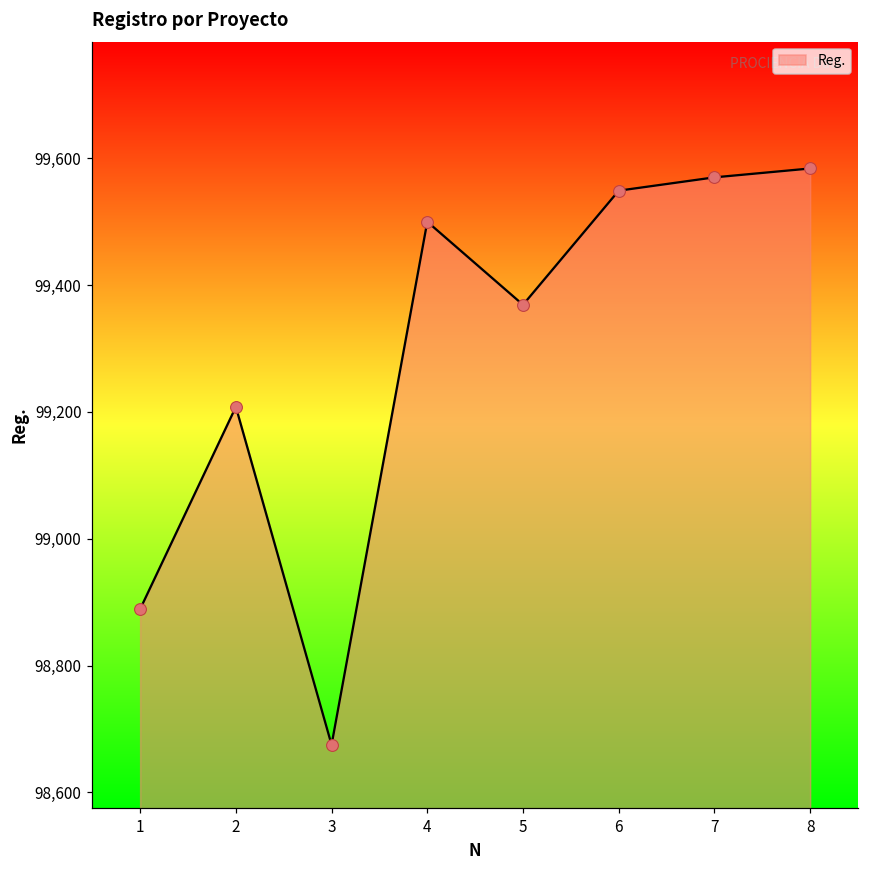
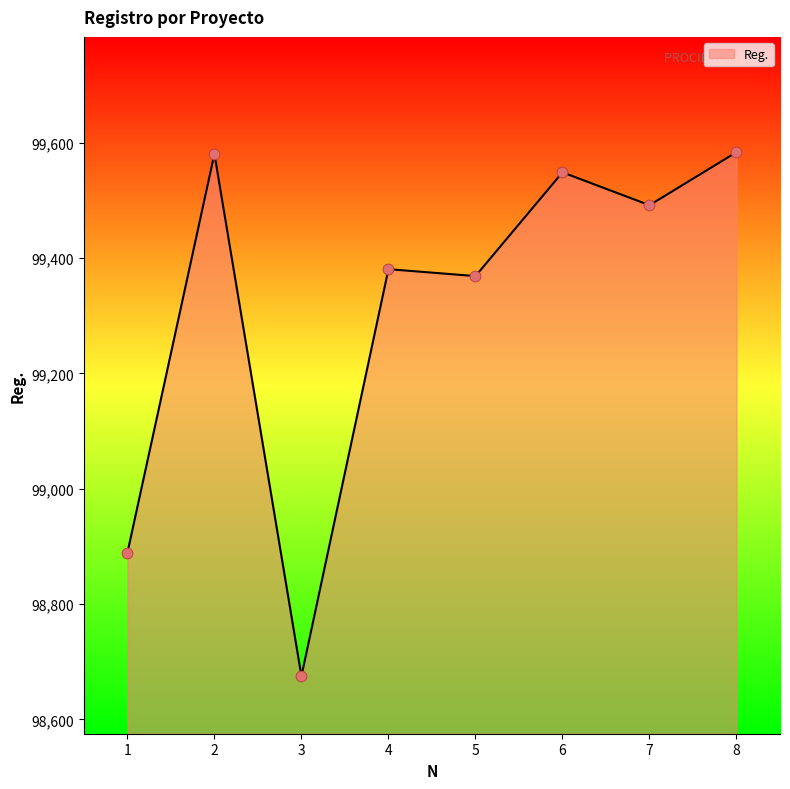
  {
    "1": "98,890",
-   "2": "99,210",
+   "2": "99,580",
    "3": "98,680",
-   "4": "99,500",
+   "4": "99,380",
    "5": "99,370",
    "6": "99,550",
-   "7": "99,570",
+   "7": "99,490",
    "8": "99,580"
  }
